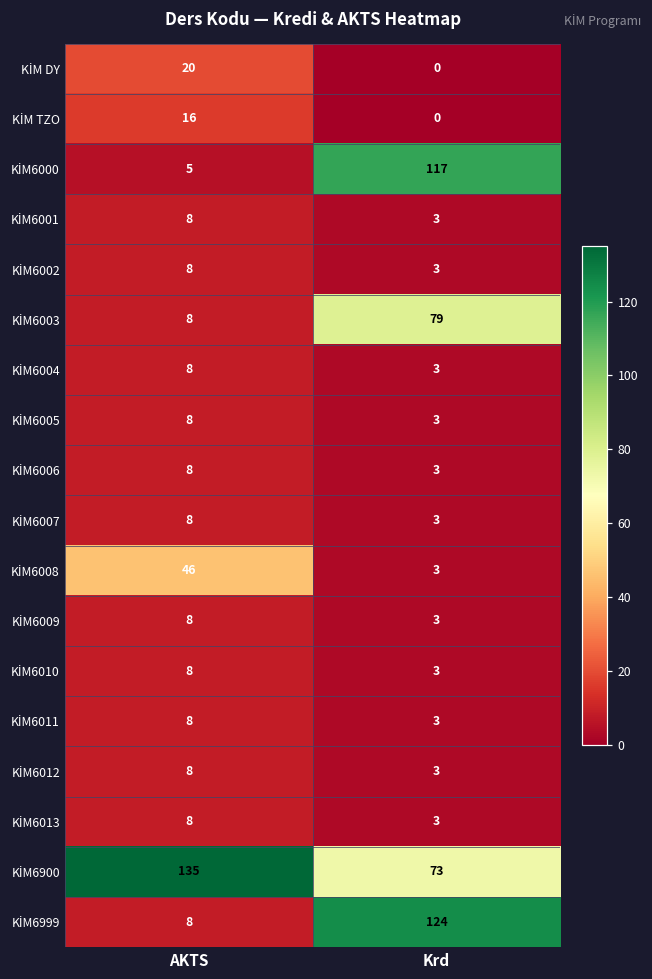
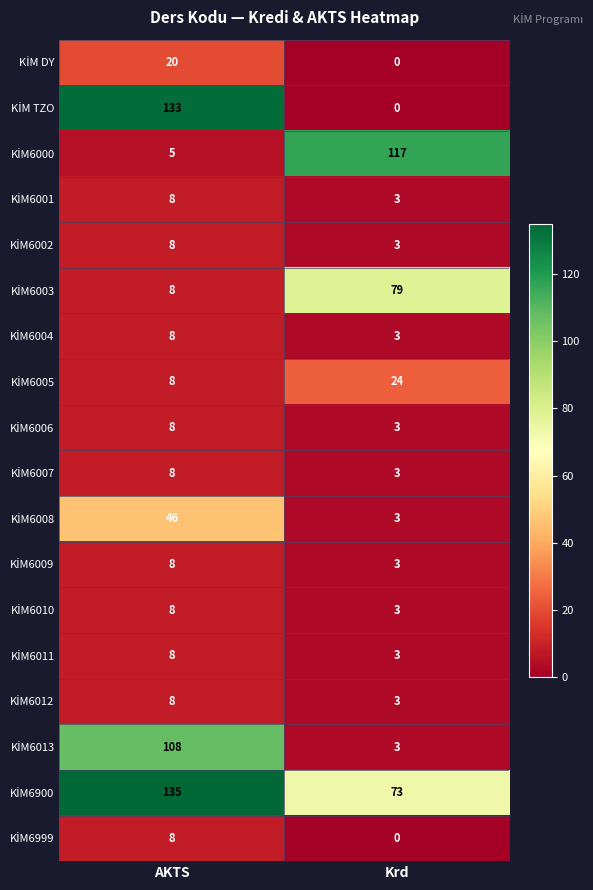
  {
    "KİM DY": {
      "AKTS": 20,
      "Krd": 0
    },
    "KİM TZO": {
-     "AKTS": 16,
+     "AKTS": 133,
      "Krd": 0
    },
    "KİM6000": {
      "AKTS": 5,
      "Krd": 117
    },
    "KİM6001": {
      "AKTS": 8,
      "Krd": 3
    },
    "KİM6002": {
      "AKTS": 8,
      "Krd": 3
    },
    "KİM6003": {
      "AKTS": 8,
      "Krd": 79
    },
    "KİM6004": {
      "AKTS": 8,
      "Krd": 3
    },
    "KİM6005": {
      "AKTS": 8,
-     "Krd": 3
+     "Krd": 24
    },
    "KİM6006": {
      "AKTS": 8,
      "Krd": 3
    },
    "KİM6007": {
      "AKTS": 8,
      "Krd": 3
    },
    "KİM6008": {
      "AKTS": 46,
      "Krd": 3
    },
    "KİM6009": {
      "AKTS": 8,
      "Krd": 3
    },
    "KİM6010": {
      "AKTS": 8,
      "Krd": 3
    },
    "KİM6011": {
      "AKTS": 8,
      "Krd": 3
    },
    "KİM6012": {
      "AKTS": 8,
      "Krd": 3
    },
    "KİM6013": {
-     "AKTS": 8,
+     "AKTS": 108,
      "Krd": 3
    },
    "KİM6900": {
      "AKTS": 135,
      "Krd": 73
    },
    "KİM6999": {
      "AKTS": 8,
-     "Krd": 124
+     "Krd": 0
    }
  }
